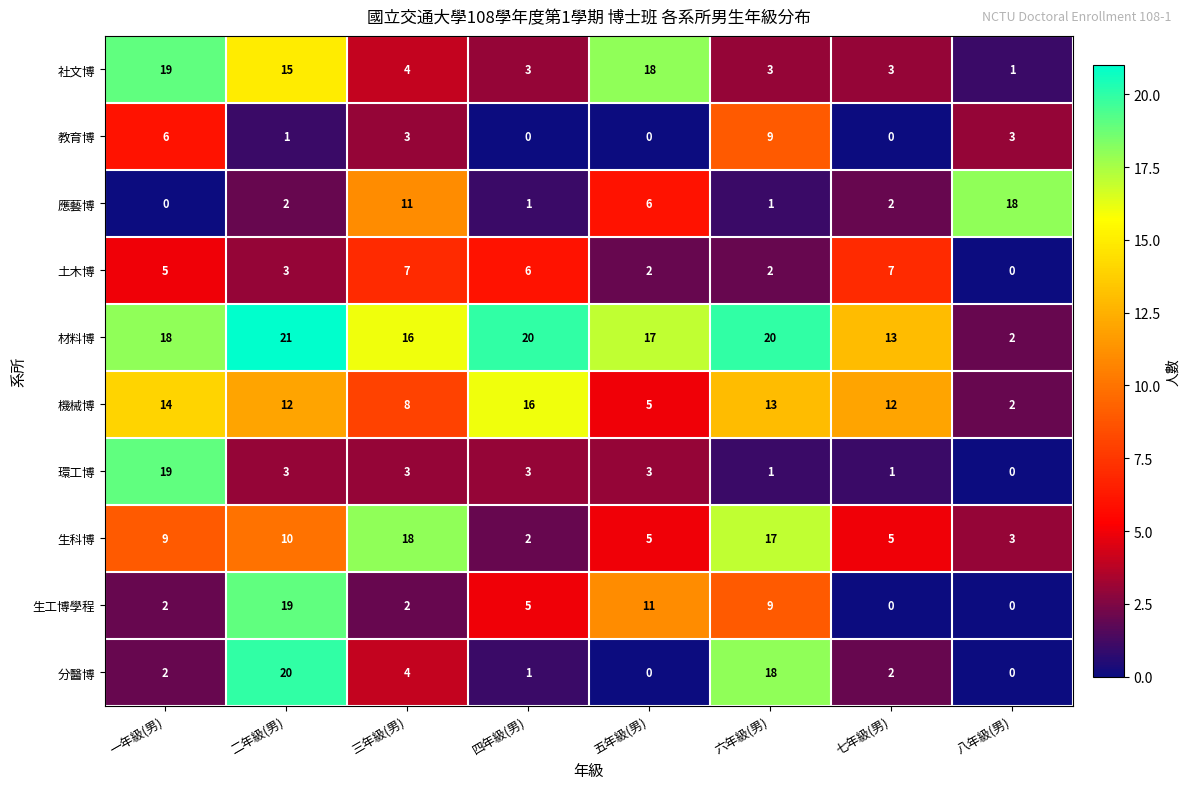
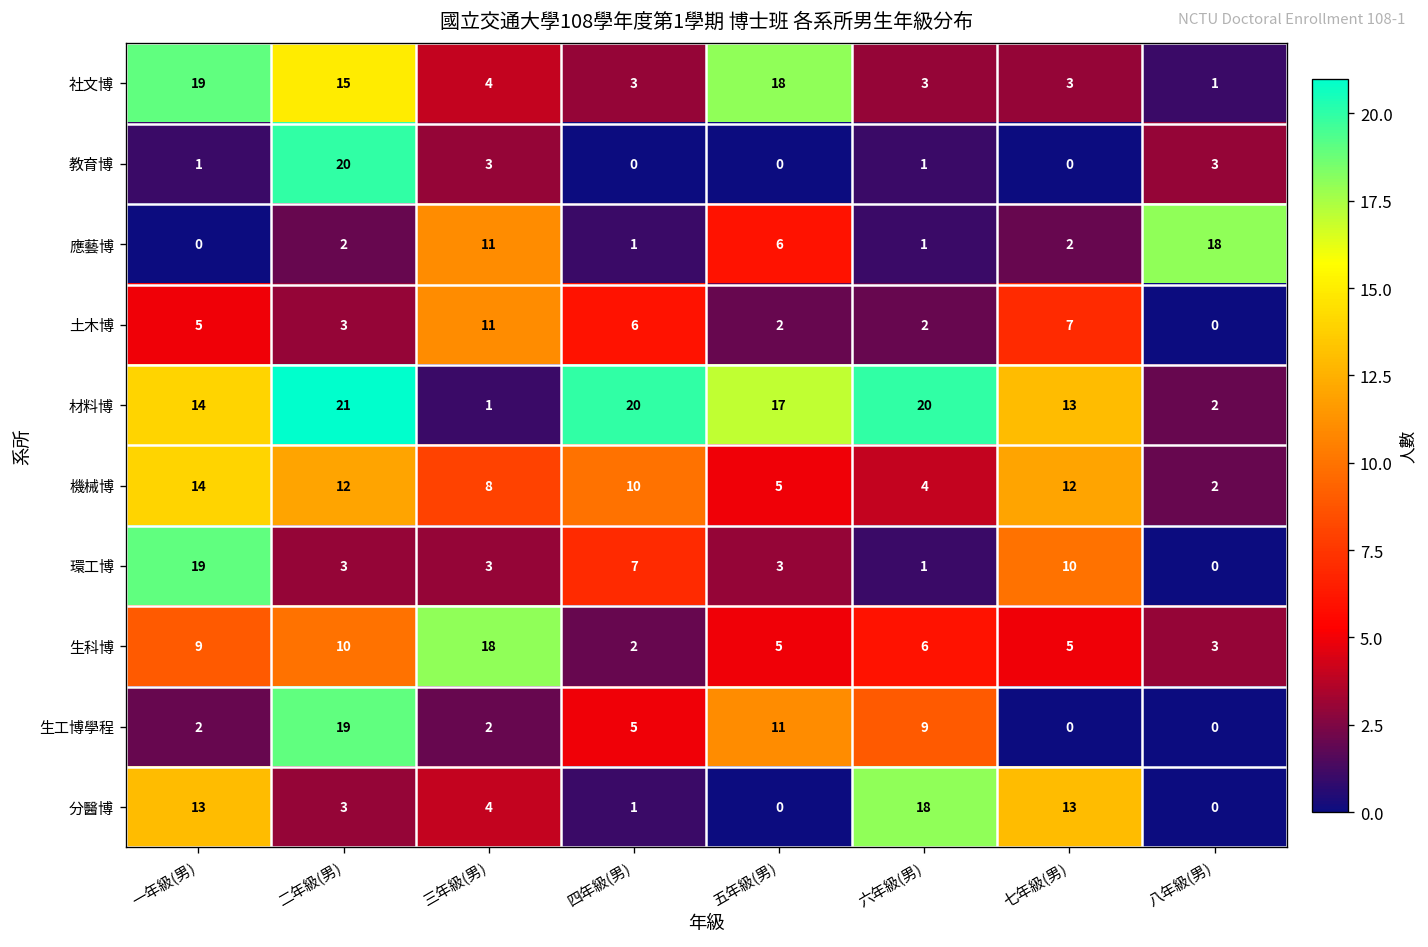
  {
    "社文博": {
      "一年級(男)": 19,
      "二年級(男)": 15,
      "三年級(男)": 4,
      "四年級(男)": 3,
      "五年級(男)": 18,
      "六年級(男)": 3,
      "七年級(男)": 3,
      "八年級(男)": 1
    },
    "教育博": {
-     "一年級(男)": 6,
-     "二年級(男)": 1,
+     "一年級(男)": 1,
+     "二年級(男)": 20,
      "三年級(男)": 3,
      "四年級(男)": 0,
      "五年級(男)": 0,
-     "六年級(男)": 9,
+     "六年級(男)": 1,
      "七年級(男)": 0,
      "八年級(男)": 3
    },
    "應藝博": {
      "一年級(男)": 0,
      "二年級(男)": 2,
      "三年級(男)": 11,
      "四年級(男)": 1,
      "五年級(男)": 6,
      "六年級(男)": 1,
      "七年級(男)": 2,
      "八年級(男)": 18
    },
    "土木博": {
      "一年級(男)": 5,
      "二年級(男)": 3,
-     "三年級(男)": 7,
+     "三年級(男)": 11,
      "四年級(男)": 6,
      "五年級(男)": 2,
      "六年級(男)": 2,
      "七年級(男)": 7,
      "八年級(男)": 0
    },
    "材料博": {
-     "一年級(男)": 18,
+     "一年級(男)": 14,
      "二年級(男)": 21,
-     "三年級(男)": 16,
+     "三年級(男)": 1,
      "四年級(男)": 20,
      "五年級(男)": 17,
      "六年級(男)": 20,
      "七年級(男)": 13,
      "八年級(男)": 2
    },
    "機械博": {
      "一年級(男)": 14,
      "二年級(男)": 12,
      "三年級(男)": 8,
-     "四年級(男)": 16,
+     "四年級(男)": 10,
      "五年級(男)": 5,
-     "六年級(男)": 13,
+     "六年級(男)": 4,
      "七年級(男)": 12,
      "八年級(男)": 2
    },
    "環工博": {
      "一年級(男)": 19,
      "二年級(男)": 3,
      "三年級(男)": 3,
-     "四年級(男)": 3,
+     "四年級(男)": 7,
      "五年級(男)": 3,
      "六年級(男)": 1,
-     "七年級(男)": 1,
+     "七年級(男)": 10,
      "八年級(男)": 0
    },
    "生科博": {
      "一年級(男)": 9,
      "二年級(男)": 10,
      "三年級(男)": 18,
      "四年級(男)": 2,
      "五年級(男)": 5,
-     "六年級(男)": 17,
+     "六年級(男)": 6,
      "七年級(男)": 5,
      "八年級(男)": 3
    },
    "生工博學程": {
      "一年級(男)": 2,
      "二年級(男)": 19,
      "三年級(男)": 2,
      "四年級(男)": 5,
      "五年級(男)": 11,
      "六年級(男)": 9,
      "七年級(男)": 0,
      "八年級(男)": 0
    },
    "分醫博": {
-     "一年級(男)": 2,
-     "二年級(男)": 20,
+     "一年級(男)": 13,
+     "二年級(男)": 3,
      "三年級(男)": 4,
      "四年級(男)": 1,
      "五年級(男)": 0,
      "六年級(男)": 18,
-     "七年級(男)": 2,
+     "七年級(男)": 13,
      "八年級(男)": 0
    }
  }
